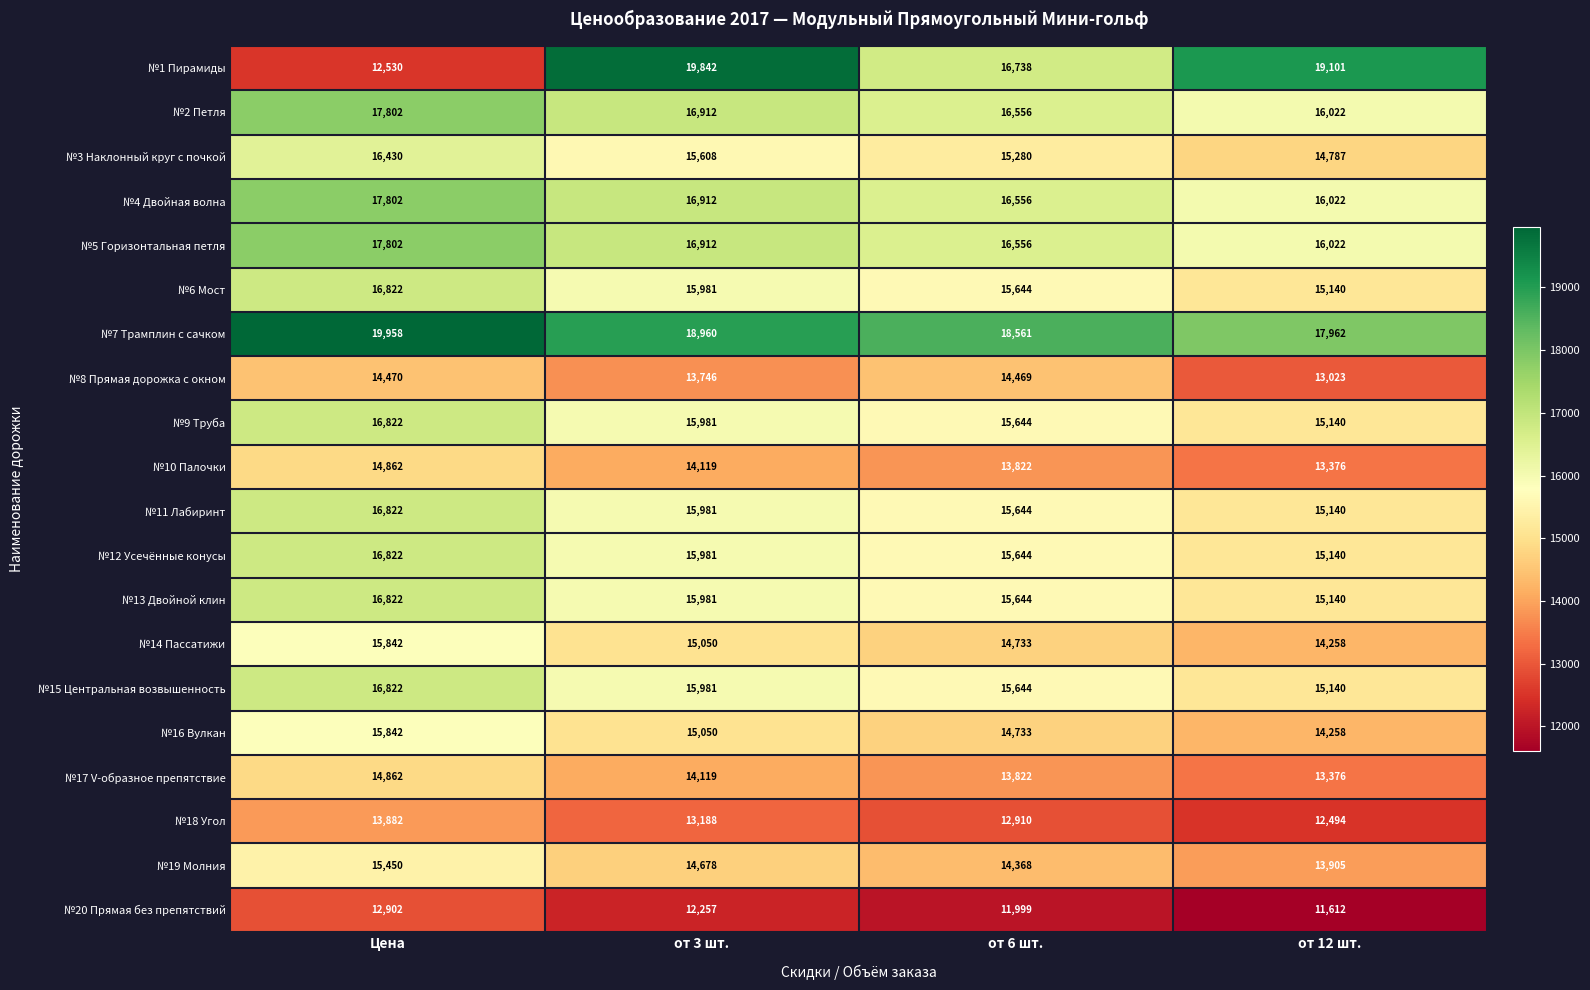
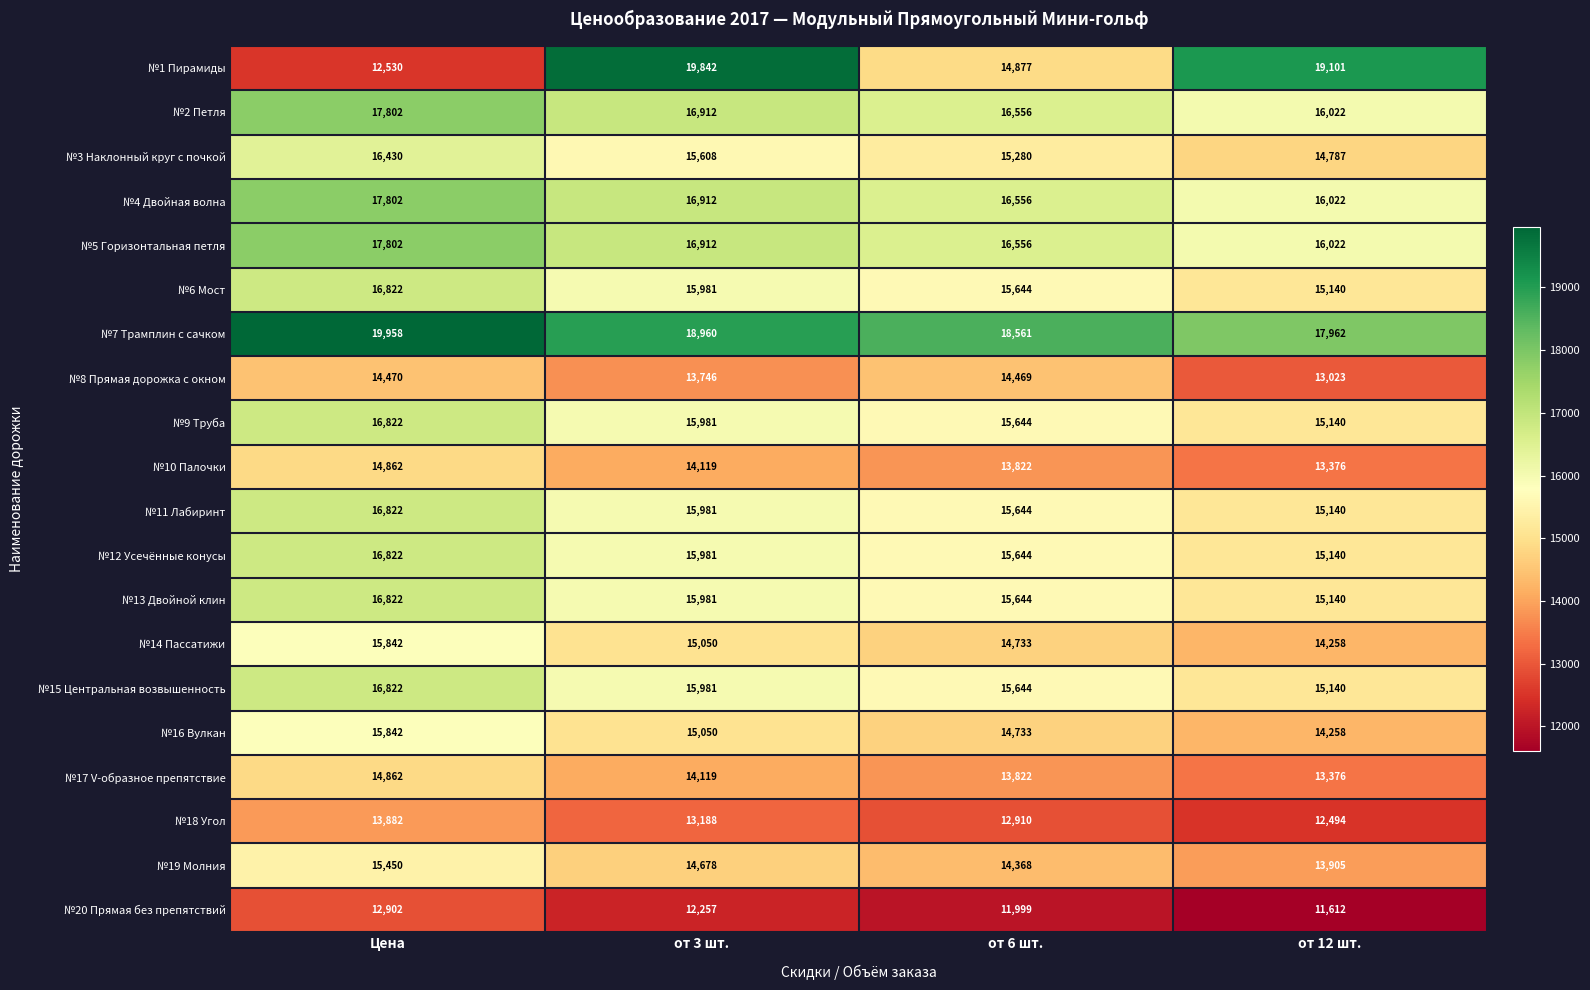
  {
    "№1 Пирамиды": {
      "Цена": "12,530",
      "от 3 шт.": "19,842",
-     "от 6 шт.": "16,738",
+     "от 6 шт.": "14,877",
      "от 12 шт.": "19,101"
    },
    "№2 Петля": {
      "Цена": "17,802",
      "от 3 шт.": "16,912",
      "от 6 шт.": "16,556",
      "от 12 шт.": "16,022"
    },
    "№3 Наклонный круг с почкой": {
      "Цена": "16,430",
      "от 3 шт.": "15,608",
      "от 6 шт.": "15,280",
      "от 12 шт.": "14,787"
    },
    "№4 Двойная волна": {
      "Цена": "17,802",
      "от 3 шт.": "16,912",
      "от 6 шт.": "16,556",
      "от 12 шт.": "16,022"
    },
    "№5 Горизонтальная петля": {
      "Цена": "17,802",
      "от 3 шт.": "16,912",
      "от 6 шт.": "16,556",
      "от 12 шт.": "16,022"
    },
    "№6 Мост": {
      "Цена": "16,822",
      "от 3 шт.": "15,981",
      "от 6 шт.": "15,644",
      "от 12 шт.": "15,140"
    },
    "№7 Трамплин с сачком": {
      "Цена": "19,958",
      "от 3 шт.": "18,960",
      "от 6 шт.": "18,561",
      "от 12 шт.": "17,962"
    },
    "№8 Прямая дорожка с окном": {
      "Цена": "14,470",
      "от 3 шт.": "13,746",
      "от 6 шт.": "14,469",
      "от 12 шт.": "13,023"
    },
    "№9 Труба": {
      "Цена": "16,822",
      "от 3 шт.": "15,981",
      "от 6 шт.": "15,644",
      "от 12 шт.": "15,140"
    },
    "№10 Палочки": {
      "Цена": "14,862",
      "от 3 шт.": "14,119",
      "от 6 шт.": "13,822",
      "от 12 шт.": "13,376"
    },
    "№11 Лабиринт": {
      "Цена": "16,822",
      "от 3 шт.": "15,981",
      "от 6 шт.": "15,644",
      "от 12 шт.": "15,140"
    },
    "№12 Усечённые конусы": {
      "Цена": "16,822",
      "от 3 шт.": "15,981",
      "от 6 шт.": "15,644",
      "от 12 шт.": "15,140"
    },
    "№13 Двойной клин": {
      "Цена": "16,822",
      "от 3 шт.": "15,981",
      "от 6 шт.": "15,644",
      "от 12 шт.": "15,140"
    },
    "№14 Пассатижи": {
      "Цена": "15,842",
      "от 3 шт.": "15,050",
      "от 6 шт.": "14,733",
      "от 12 шт.": "14,258"
    },
    "№15 Центральная возвышенность": {
      "Цена": "16,822",
      "от 3 шт.": "15,981",
      "от 6 шт.": "15,644",
      "от 12 шт.": "15,140"
    },
    "№16 Вулкан": {
      "Цена": "15,842",
      "от 3 шт.": "15,050",
      "от 6 шт.": "14,733",
      "от 12 шт.": "14,258"
    },
    "№17 V-образное препятствие": {
      "Цена": "14,862",
      "от 3 шт.": "14,119",
      "от 6 шт.": "13,822",
      "от 12 шт.": "13,376"
    },
    "№18 Угол": {
      "Цена": "13,882",
      "от 3 шт.": "13,188",
      "от 6 шт.": "12,910",
      "от 12 шт.": "12,494"
    },
    "№19 Молния": {
      "Цена": "15,450",
      "от 3 шт.": "14,678",
      "от 6 шт.": "14,368",
      "от 12 шт.": "13,905"
    },
    "№20 Прямая без препятствий": {
      "Цена": "12,902",
      "от 3 шт.": "12,257",
      "от 6 шт.": "11,999",
      "от 12 шт.": "11,612"
    }
  }
